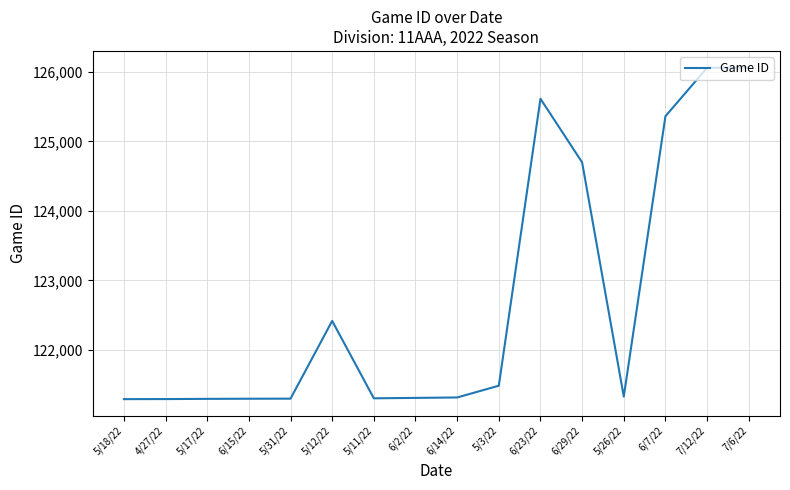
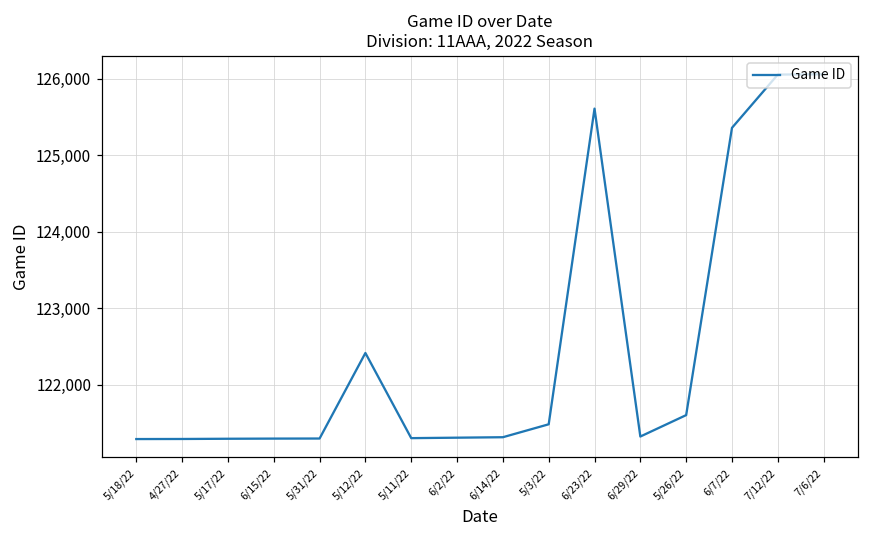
  {
    "5/18/22": "121,300",
    "4/27/22": "121,300",
    "5/17/22": "121,300",
    "6/15/22": "121,300",
    "5/31/22": "121,300",
    "5/12/22": "122,400",
    "5/11/22": "121,300",
    "6/2/22": "121,300",
    "6/14/22": "121,300",
    "5/3/22": "121,500",
    "6/23/22": "125,600",
-   "6/29/22": "124,700",
-   "5/26/22": "121,300",
+   "6/29/22": "121,300",
+   "5/26/22": "121,600",
    "6/7/22": "125,400"
  }
